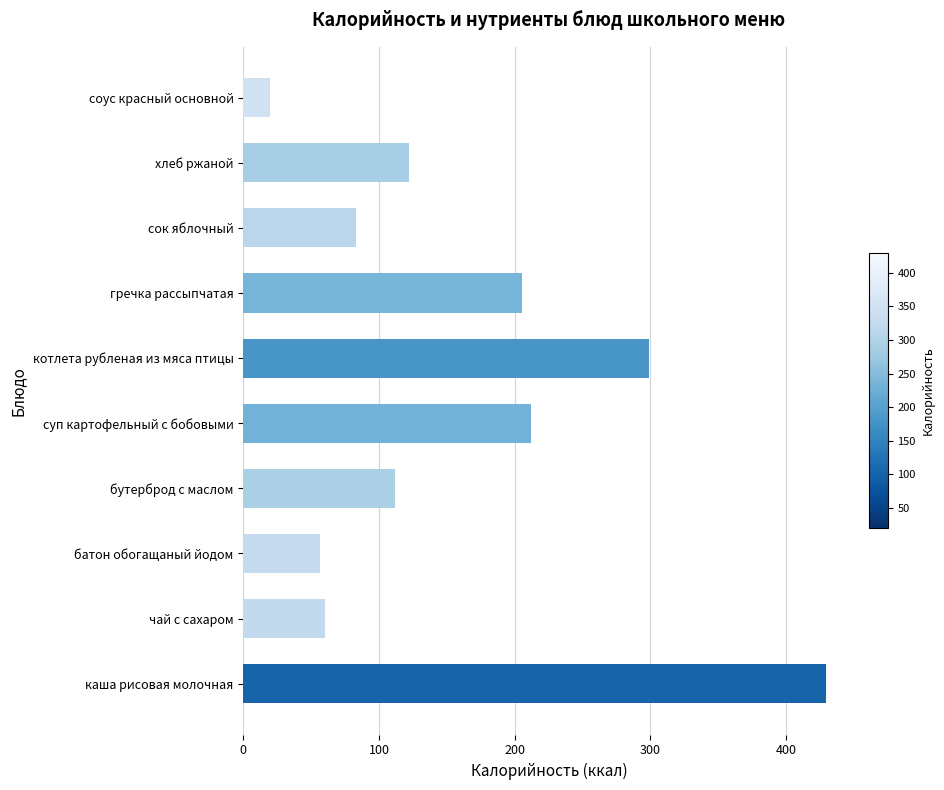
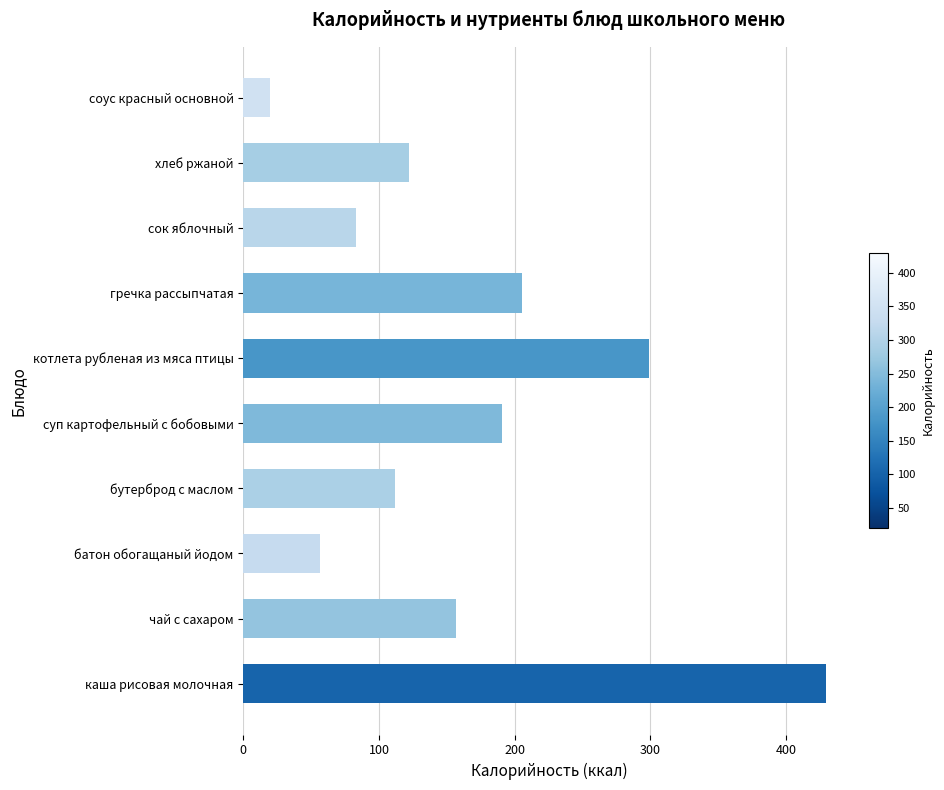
  {
    "соус красный основной": 20,
    "хлеб ржаной": 122,
    "сок яблочный": 83,
    "гречка рассыпчатая": 206,
    "котлета рубленая из мяса птицы": 299,
-   "суп картофельный с бобовыми": 212,
+   "суп картофельный с бобовыми": 191,
    "бутерброд с маслом": 112,
    "батон обогащаный йодом": 56,
-   "чай с сахаром": 60,
+   "чай с сахаром": 156,
    "каша рисовая молочная": 429
  }
